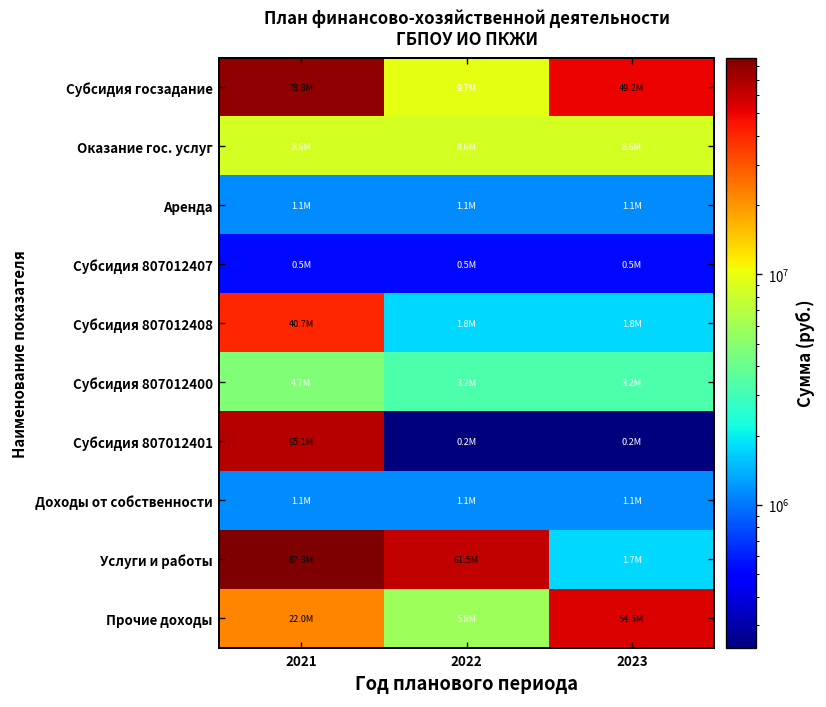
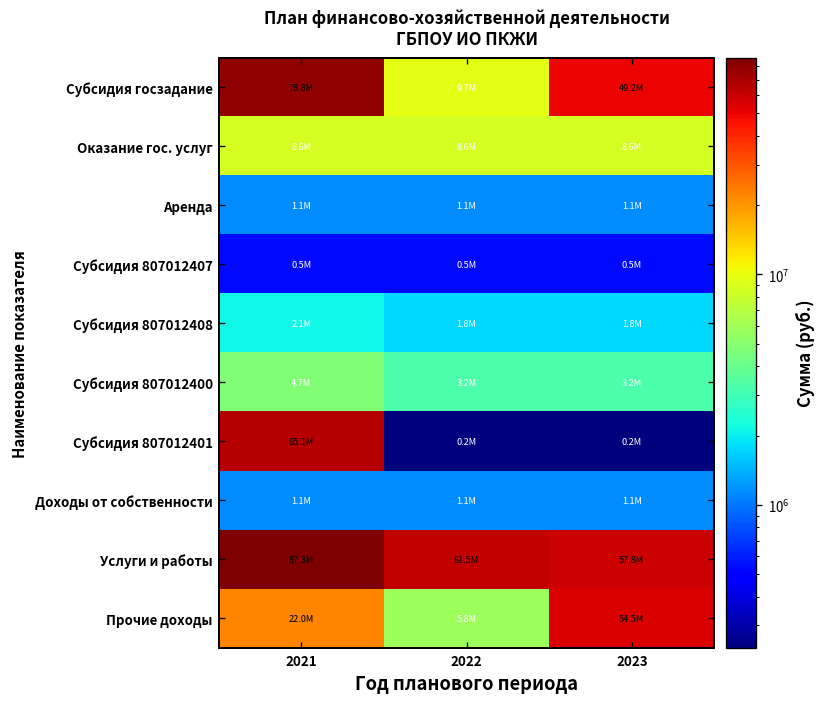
  {
    "Субсидия госзадание": {
      "2021": "78.8M",
      "2022": "9.7M",
      "2023": "49.2M"
    },
    "Оказание гос. услуг": {
      "2021": "8.6M",
      "2022": "8.6M",
      "2023": "8.6M"
    },
    "Аренда": {
      "2021": "1.1M",
      "2022": "1.1M",
      "2023": "1.1M"
    },
    "Субсидия 807012407": {
      "2021": "0.5M",
      "2022": "0.5M",
      "2023": "0.5M"
    },
    "Субсидия 807012408": {
-     "2021": "40.7M",
+     "2021": "2.1M",
      "2022": "1.8M",
      "2023": "1.8M"
    },
    "Субсидия 807012400": {
      "2021": "4.7M",
      "2022": "3.2M",
      "2023": "3.2M"
    },
    "Субсидия 807012401": {
      "2021": "65.1M",
      "2022": "0.2M",
      "2023": "0.2M"
    },
    "Доходы от собственности": {
      "2021": "1.1M",
      "2022": "1.1M",
      "2023": "1.1M"
    },
    "Услуги и работы": {
      "2021": "87.3M",
      "2022": "61.5M",
-     "2023": "1.7M"
+     "2023": "57.8M"
    },
    "Прочие доходы": {
      "2021": "22.0M",
      "2022": "5.8M",
      "2023": "54.5M"
    }
  }
